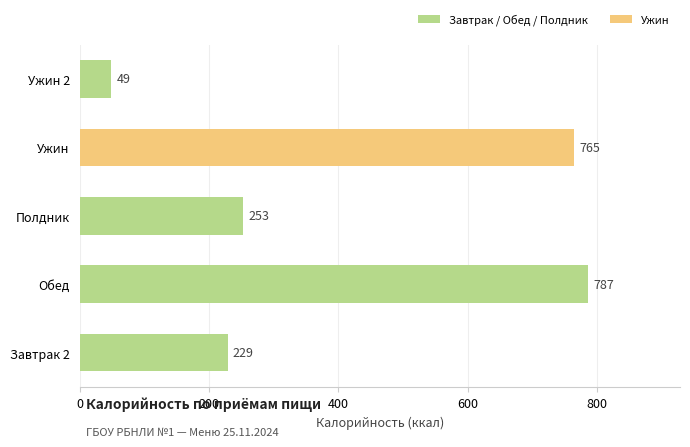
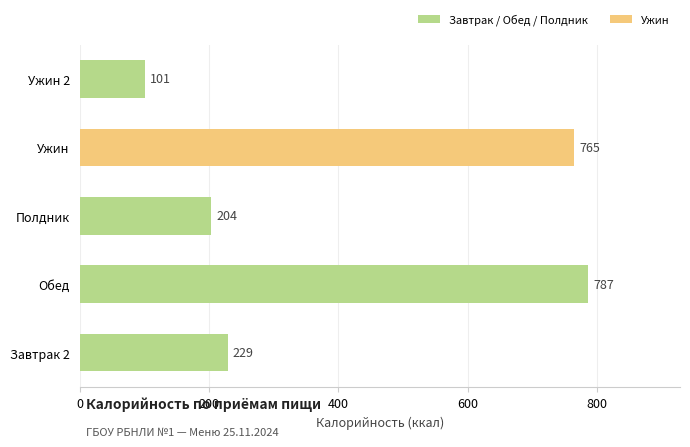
  {
-   "Ужин 2": 49,
+   "Ужин 2": 101,
    "Ужин": 765,
-   "Полдник": 253,
+   "Полдник": 204,
    "Обед": 787,
    "Завтрак 2": 229
  }
